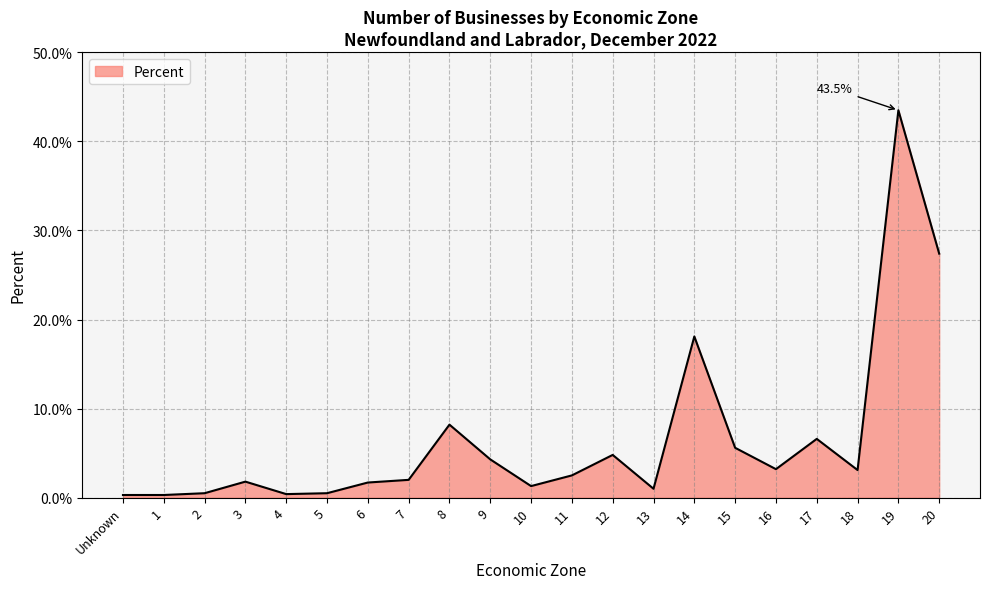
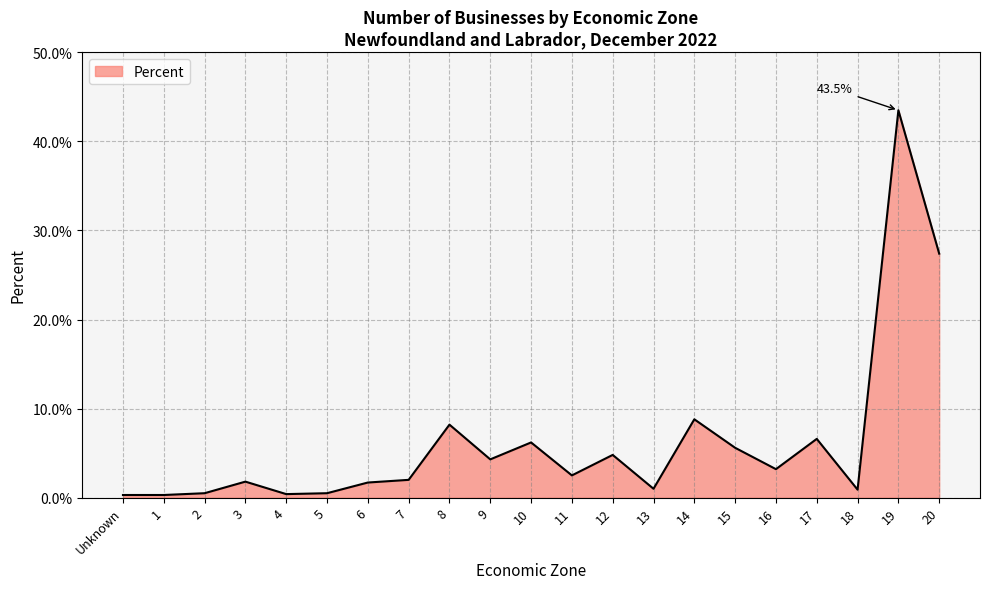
  {
    "Unknown": "0%",
    "1": "0%",
    "2": "1%",
    "3": "2%",
    "4": "0%",
    "5": "1%",
    "6": "2%",
    "7": "2%",
    "8": "8%",
    "9": "4%",
-   "10": "1%",
+   "10": "6%",
    "11": "3%",
    "12": "5%",
    "13": "1%",
-   "14": "18%",
+   "14": "9%",
    "15": "6%",
    "16": "3%",
    "17": "7%",
-   "18": "3%",
+   "18": "1%",
    "20": "27%"
  }
